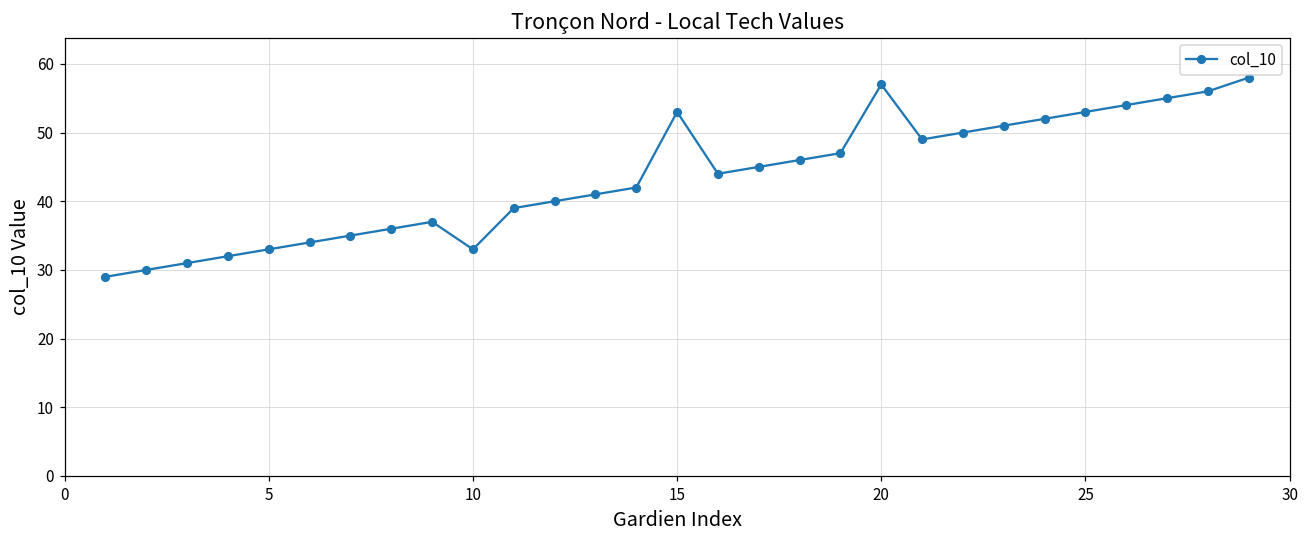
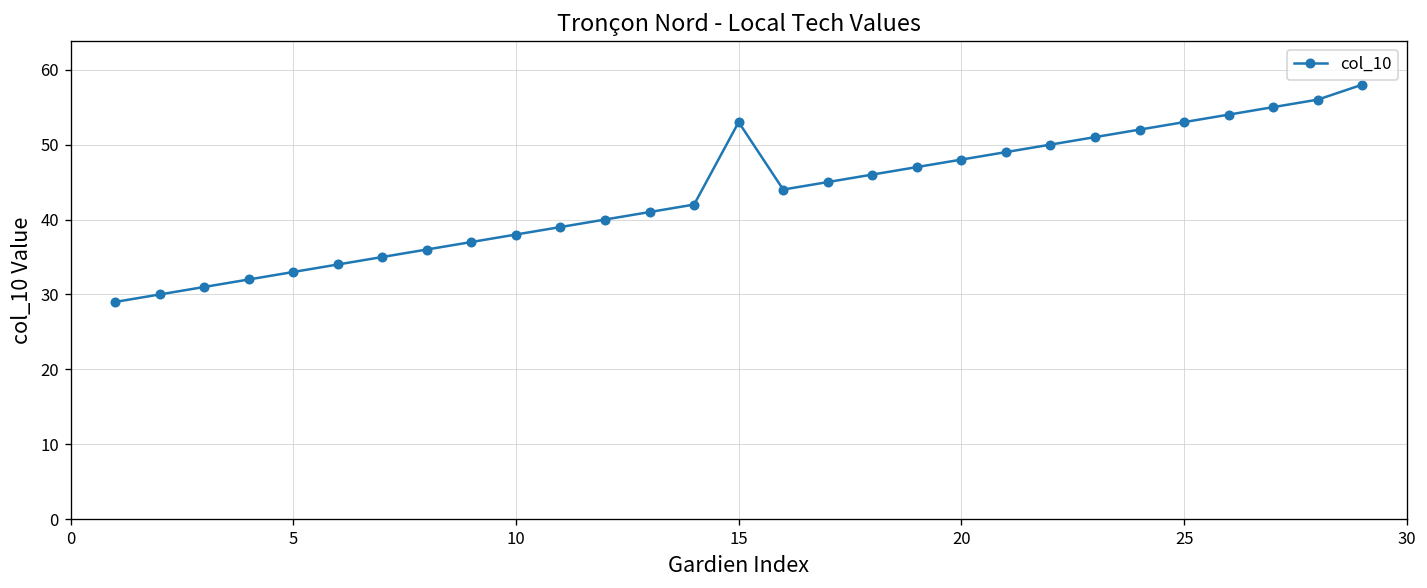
  {
    "5": 33,
-   "10": 33,
+   "10": 38,
    "15": 53,
-   "20": 57,
+   "20": 48,
    "25": 53
  }
